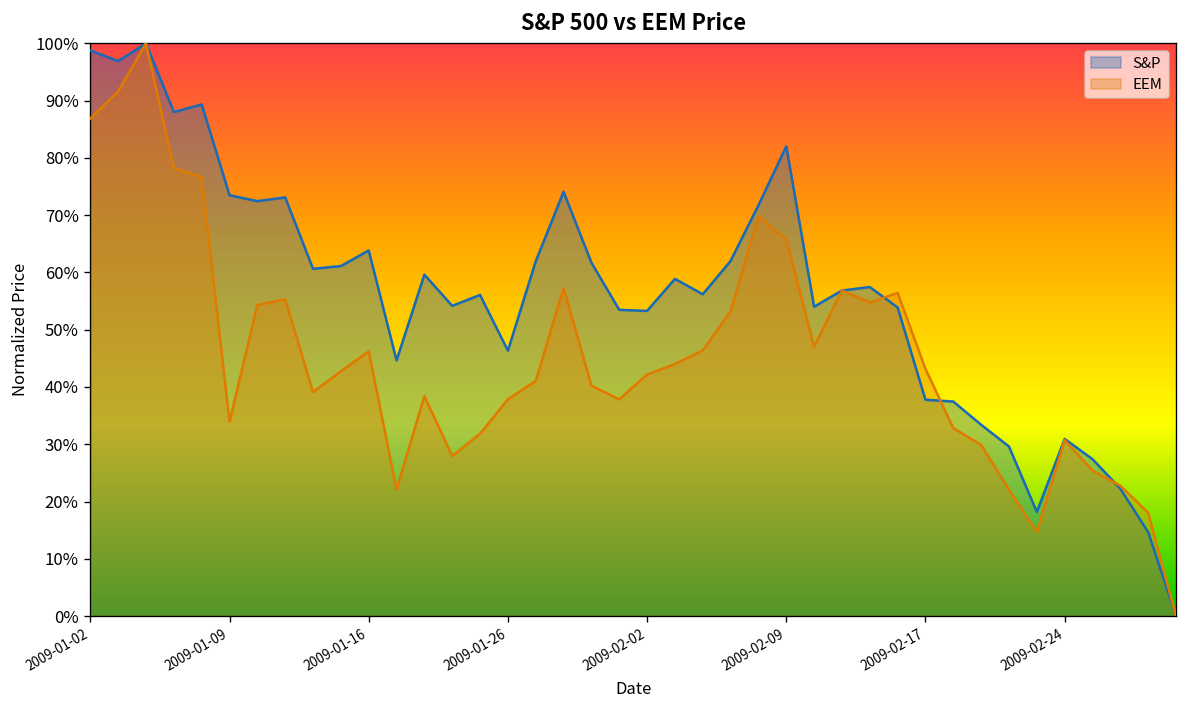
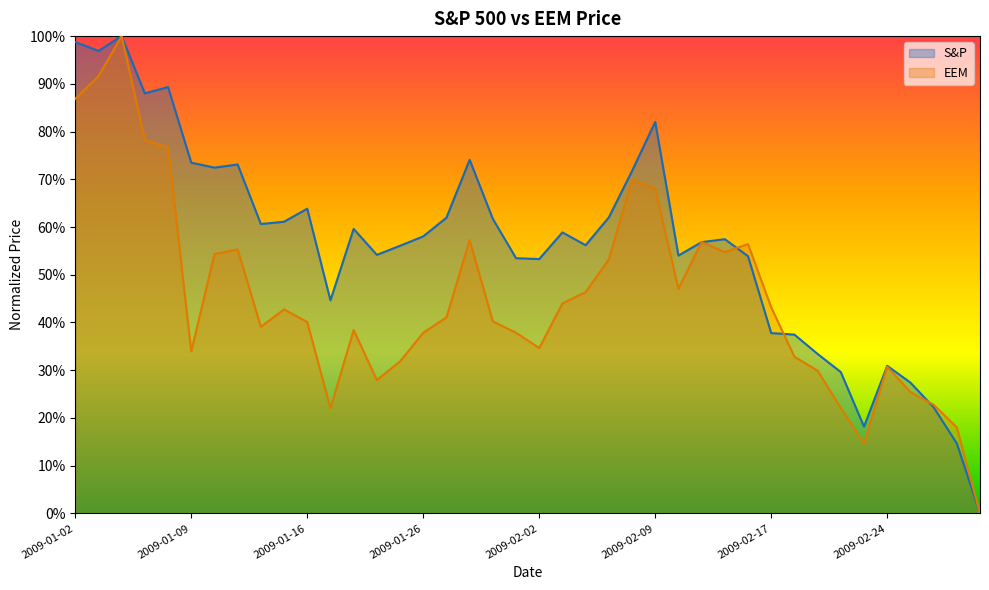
  {
    "S&P": {
      "2009-01-02": "99%",
      "2009-01-09": "73%",
      "2009-01-16": "64%",
-     "2009-01-26": "46%",
+     "2009-01-26": "58%",
      "2009-02-02": "53%",
      "2009-02-09": "82%",
      "2009-02-17": "38%"
    },
    "EEM": {
      "2009-01-02": "87%",
      "2009-01-09": "34%",
-     "2009-01-16": "46%",
+     "2009-01-16": "40%",
      "2009-01-26": "38%",
-     "2009-02-02": "42%",
-     "2009-02-09": "66%",
+     "2009-02-02": "35%",
+     "2009-02-09": "68%",
      "2009-02-17": "43%"
    }
  }
